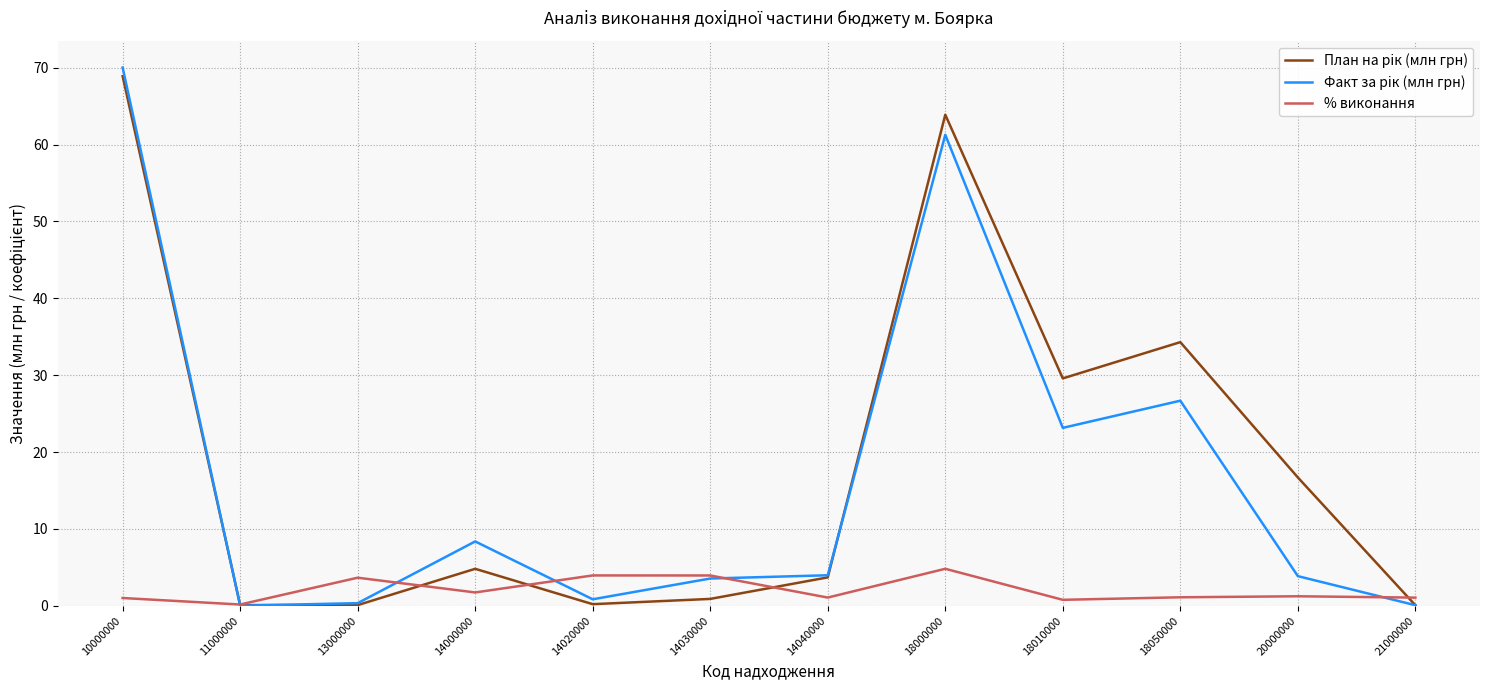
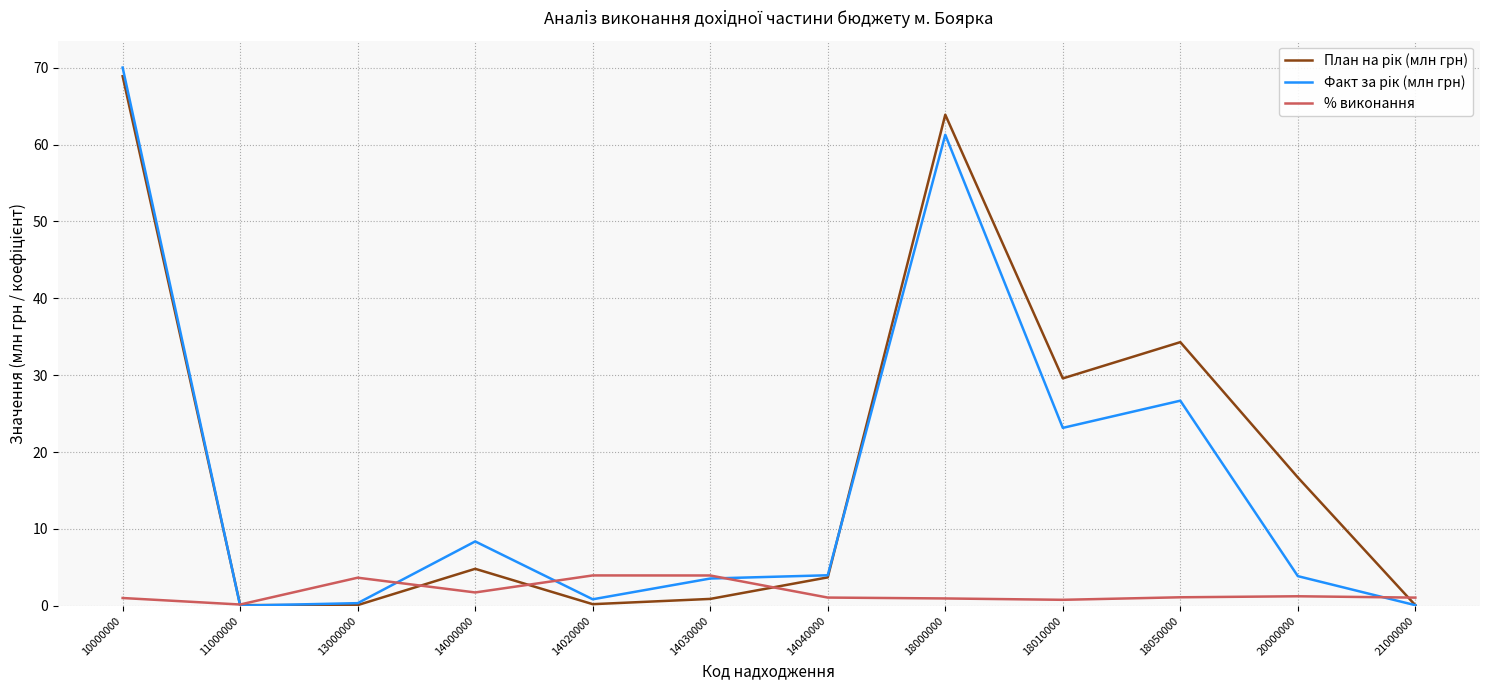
  {
    "План на рік (млн грн)": {
      "10000000": 69,
      "14000000": 5,
      "14020000": 0,
      "14030000": 1,
      "18000000": 64,
      "18010000": 30,
      "18050000": 34,
      "20000000": 17
    },
    "Факт за рік (млн грн)": {
      "10000000": 70,
      "14000000": 8,
      "14020000": 1,
      "14030000": 4,
      "18000000": 61,
      "18010000": 23,
      "18050000": 27,
      "20000000": 4
    },
    "% виконання": {
      "10000000": 1,
      "13000000": 4,
      "14000000": 2,
      "14020000": 4,
      "14030000": 4,
      "14040000": 1,
-     "18000000": 5,
+     "18000000": 1,
      "18010000": 1,
      "18050000": 1,
      "20000000": 1,
      "21000000": 1
    }
  }
